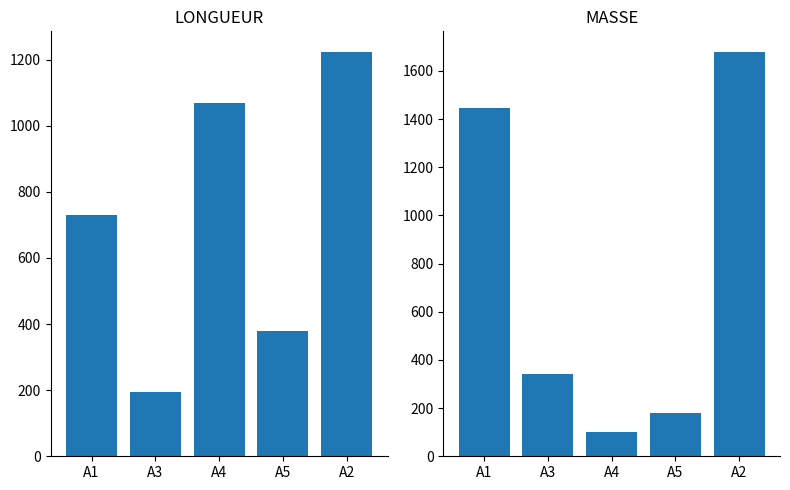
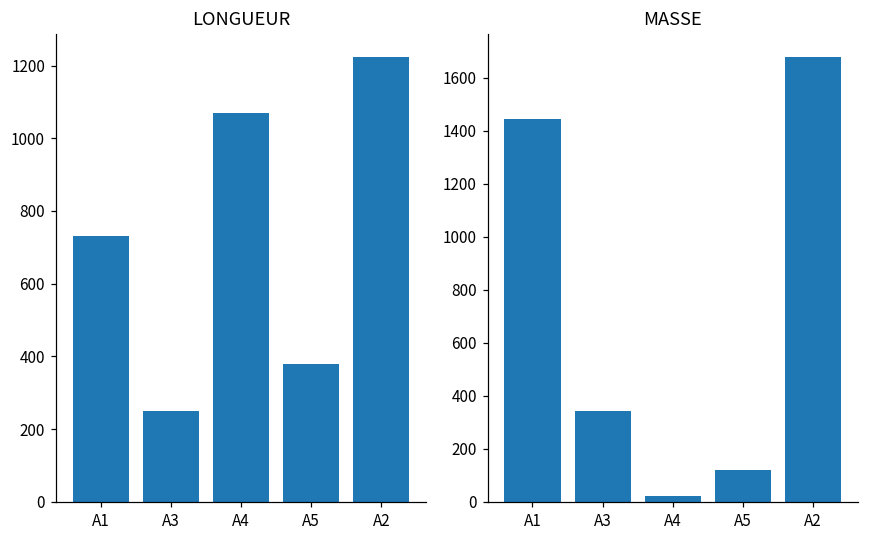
  {
    "LONGUEUR": {
      "A1": 730,
-     "A3": 190,
+     "A3": 250,
      "A4": 1070,
      "A5": 380,
      "A2": 1220
    },
    "MASSE": {
      "A1": 1440,
      "A3": 340,
-     "A4": 100,
-     "A5": 180,
+     "A4": 20,
+     "A5": 120,
      "A2": 1680
    }
  }
